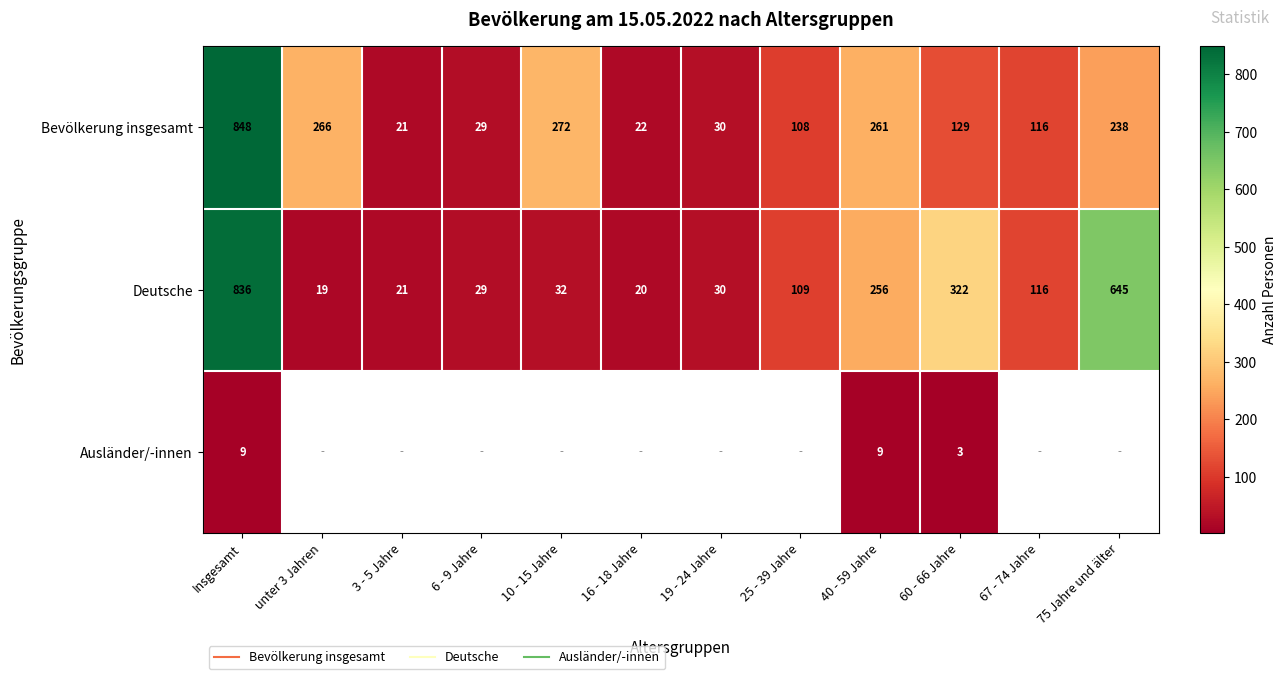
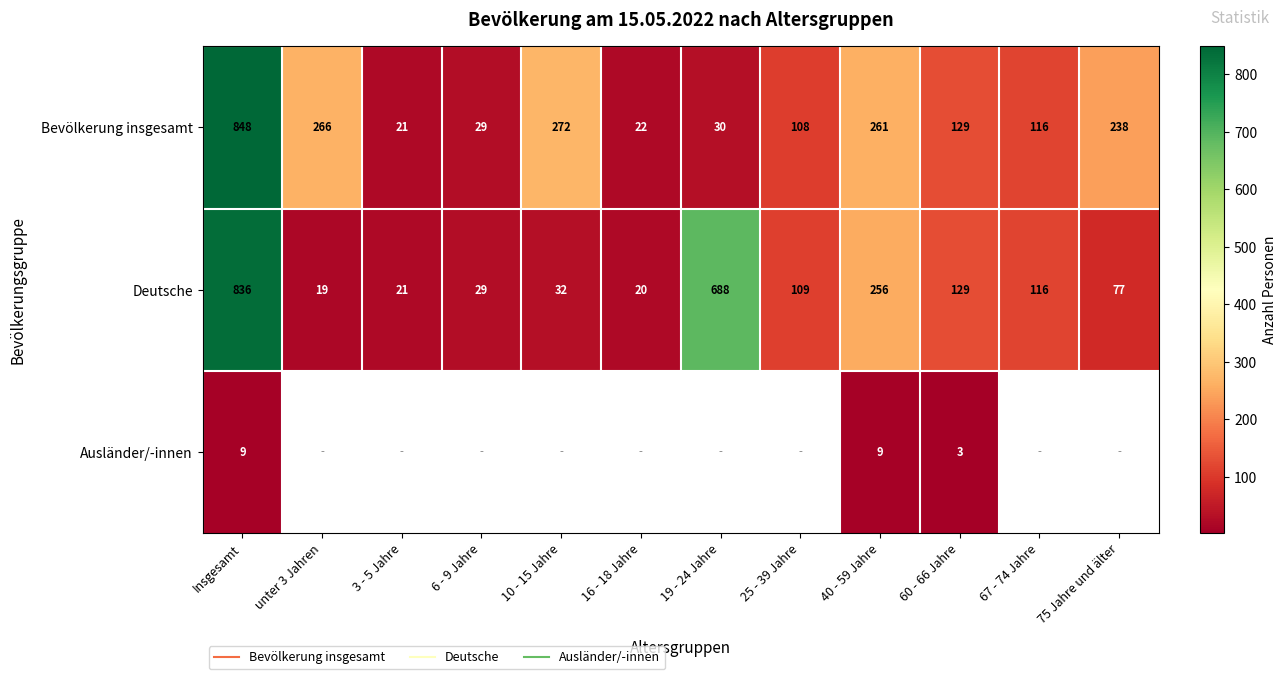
  {
    "Bevölkerung insgesamt": {
      "Insgesamt": 848,
      "unter 3 Jahren": 266,
      "3 - 5 Jahre": 21,
      "6 - 9 Jahre": 29,
      "10 - 15 Jahre": 272,
      "16 - 18 Jahre": 22,
      "19 - 24 Jahre": 30,
      "25 - 39 Jahre": 108,
      "40 - 59 Jahre": 261,
      "60 - 66 Jahre": 129,
      "67 - 74 Jahre": 116,
      "75 Jahre und älter": 238
    },
    "Deutsche": {
      "Insgesamt": 836,
      "unter 3 Jahren": 19,
      "3 - 5 Jahre": 21,
      "6 - 9 Jahre": 29,
      "10 - 15 Jahre": 32,
      "16 - 18 Jahre": 20,
-     "19 - 24 Jahre": 30,
+     "19 - 24 Jahre": 688,
      "25 - 39 Jahre": 109,
      "40 - 59 Jahre": 256,
-     "60 - 66 Jahre": 322,
+     "60 - 66 Jahre": 129,
      "67 - 74 Jahre": 116,
-     "75 Jahre und älter": 645
+     "75 Jahre und älter": 77
    },
    "Ausländer/-innen": {
      "Insgesamt": 9,
      "40 - 59 Jahre": 9,
      "60 - 66 Jahre": 3
    }
  }
